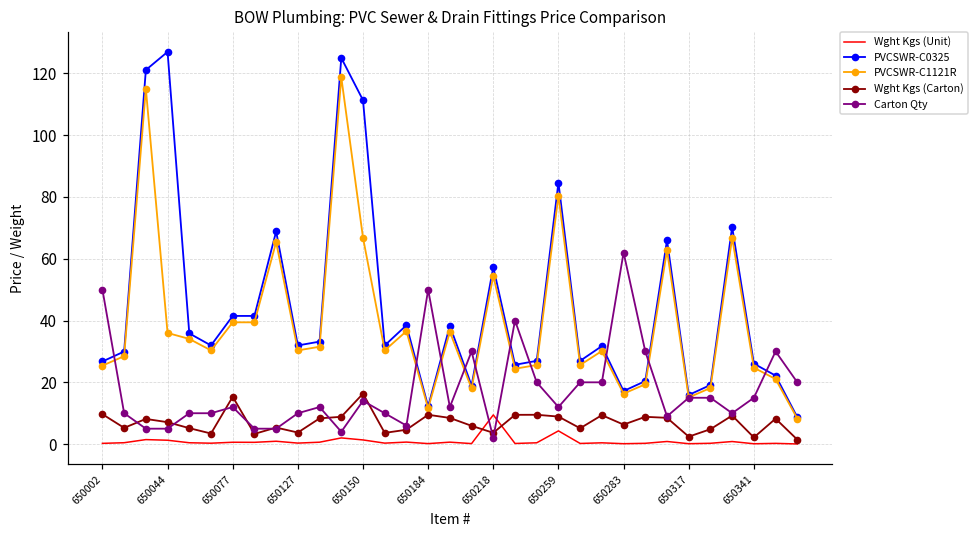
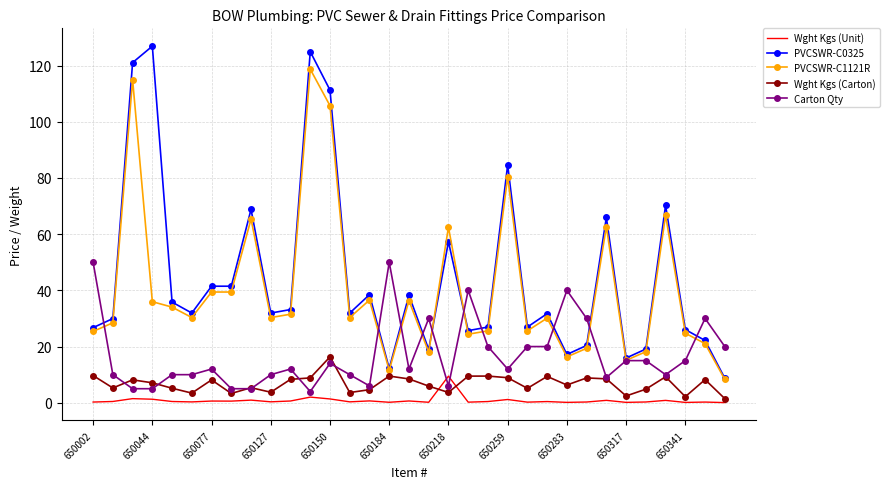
  {
    "Wght Kgs (Unit)": {
      "650002": 0,
      "650044": 1,
      "650077": 1,
      "650127": 0,
      "650150": 1,
      "650184": 0,
      "650218": 9,
-     "650259": 4,
+     "650259": 1,
      "650283": 0,
      "650317": 0,
      "650341": 0
    },
    "PVCSWR-C0325": {
      "650002": 27,
      "650044": 127,
      "650077": 41,
      "650127": 32,
      "650150": 111,
      "650218": 57,
      "650259": 85,
      "650341": 26
    },
    "PVCSWR-C1121R": {
      "650002": 25,
      "650044": 36,
      "650077": 39,
      "650127": 30,
-     "650150": 67,
-     "650218": 54,
+     "650150": 106,
+     "650218": 62,
      "650259": 80,
      "650341": 25
    },
    "Wght Kgs (Carton)": {
      "650002": 10,
      "650044": 7,
-     "650077": 15,
+     "650077": 8,
      "650127": 4,
      "650150": 16,
      "650184": 9,
      "650218": 4,
      "650259": 9,
      "650283": 6,
      "650317": 2,
      "650341": 2
    },
    "Carton Qty": {
      "650002": 50,
      "650044": 5,
      "650077": 12,
      "650127": 10,
      "650150": 14,
      "650184": 50,
-     "650218": 2,
+     "650218": 6,
      "650259": 12,
-     "650283": 62,
+     "650283": 40,
      "650341": 15
    }
  }
